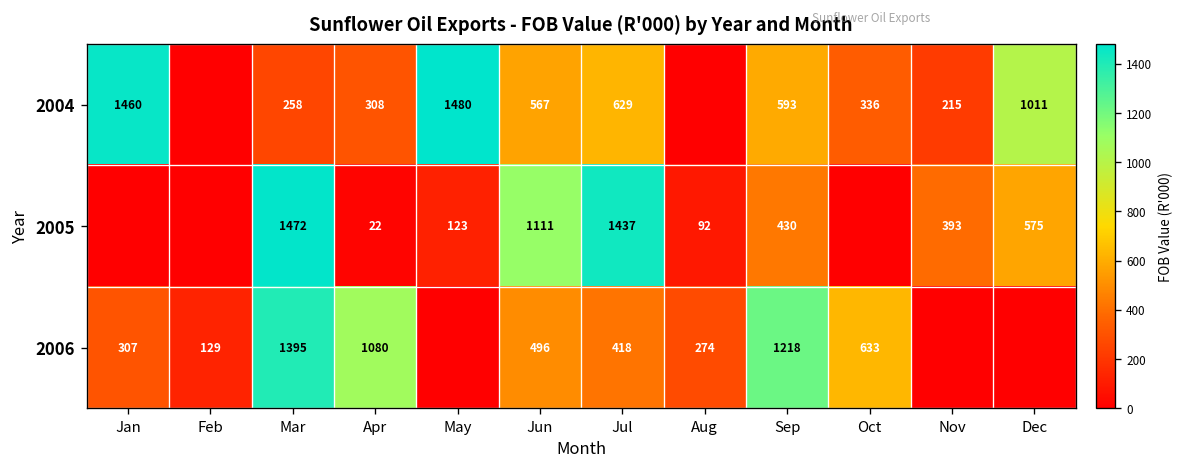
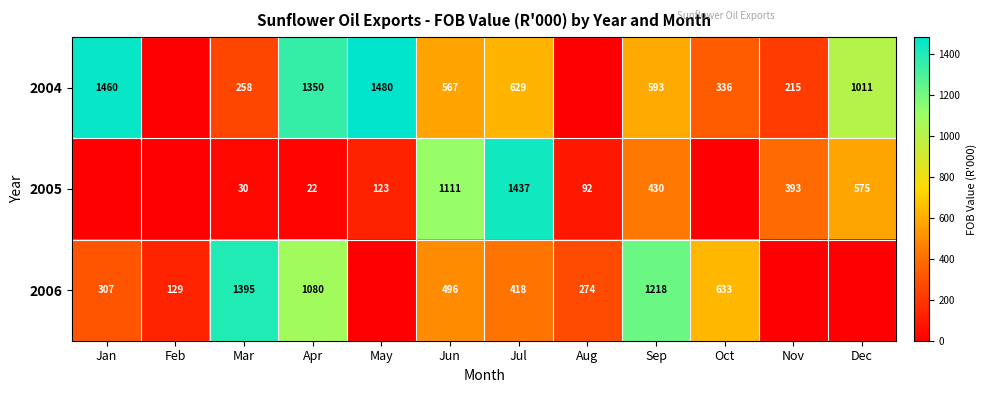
  {
    "2004": {
      "Jan": 1460,
      "Mar": 258,
-     "Apr": 308,
+     "Apr": 1350,
      "May": 1480,
      "Jun": 567,
      "Jul": 629,
      "Sep": 593,
      "Oct": 336,
      "Nov": 215,
      "Dec": 1011
    },
    "2005": {
-     "Mar": 1472,
+     "Mar": 30,
      "Apr": 22,
      "May": 123,
      "Jun": 1111,
      "Jul": 1437,
      "Aug": 92,
      "Sep": 430,
      "Nov": 393,
      "Dec": 575
    },
    "2006": {
      "Jan": 307,
      "Feb": 129,
      "Mar": 1395,
      "Apr": 1080,
      "Jun": 496,
      "Jul": 418,
      "Aug": 274,
      "Sep": 1218,
      "Oct": 633
    }
  }
